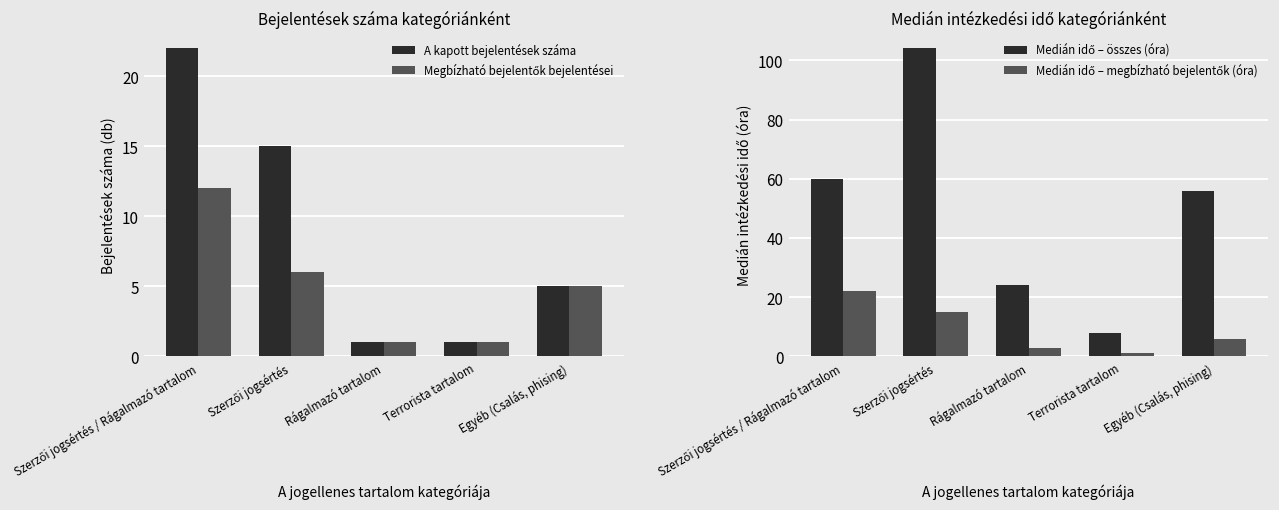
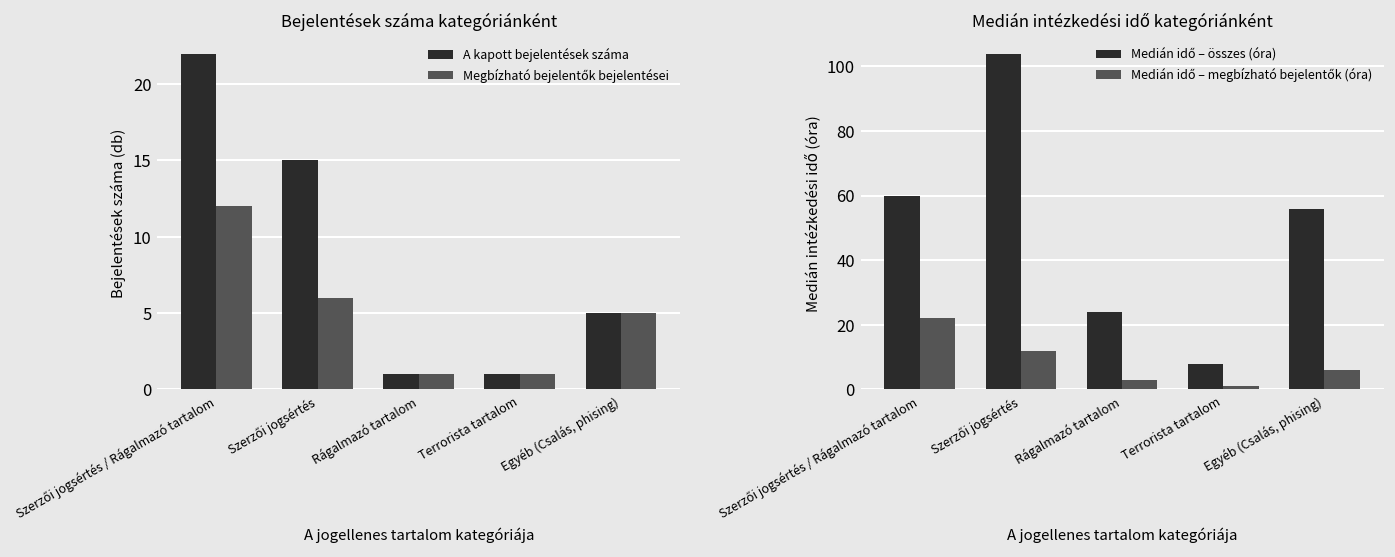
  {
    "Bejelentések száma kategóriánként": {
      "A kapott bejelentések száma": {
        "Szerzői jogsértés / Rágalmazó tartalom": 22.0,
        "Szerzői jogsértés": 15.0,
        "Rágalmazó tartalom": 1.0,
        "Terrorista tartalom": 1.0,
        "Egyéb (Csalás, phising)": 5.0
      },
      "Megbízható bejelentők bejelentései": {
        "Szerzői jogsértés / Rágalmazó tartalom": 12.0,
        "Szerzői jogsértés": 6.0,
        "Rágalmazó tartalom": 1.0,
        "Terrorista tartalom": 1.0,
        "Egyéb (Csalás, phising)": 5.0
      }
    },
    "Medián intézkedési idő kategóriánként": {
      "Medián idő – összes (óra)": {
        "Szerzői jogsértés / Rágalmazó tartalom": 60,
        "Szerzői jogsértés": 104,
        "Rágalmazó tartalom": 24,
        "Terrorista tartalom": 8,
        "Egyéb (Csalás, phising)": 56
      },
      "Medián idő – megbízható bejelentők (óra)": {
        "Szerzői jogsértés / Rágalmazó tartalom": 22,
-       "Szerzői jogsértés": 15,
+       "Szerzői jogsértés": 12,
        "Rágalmazó tartalom": 3,
        "Terrorista tartalom": 1,
        "Egyéb (Csalás, phising)": 6
      }
    }
  }
